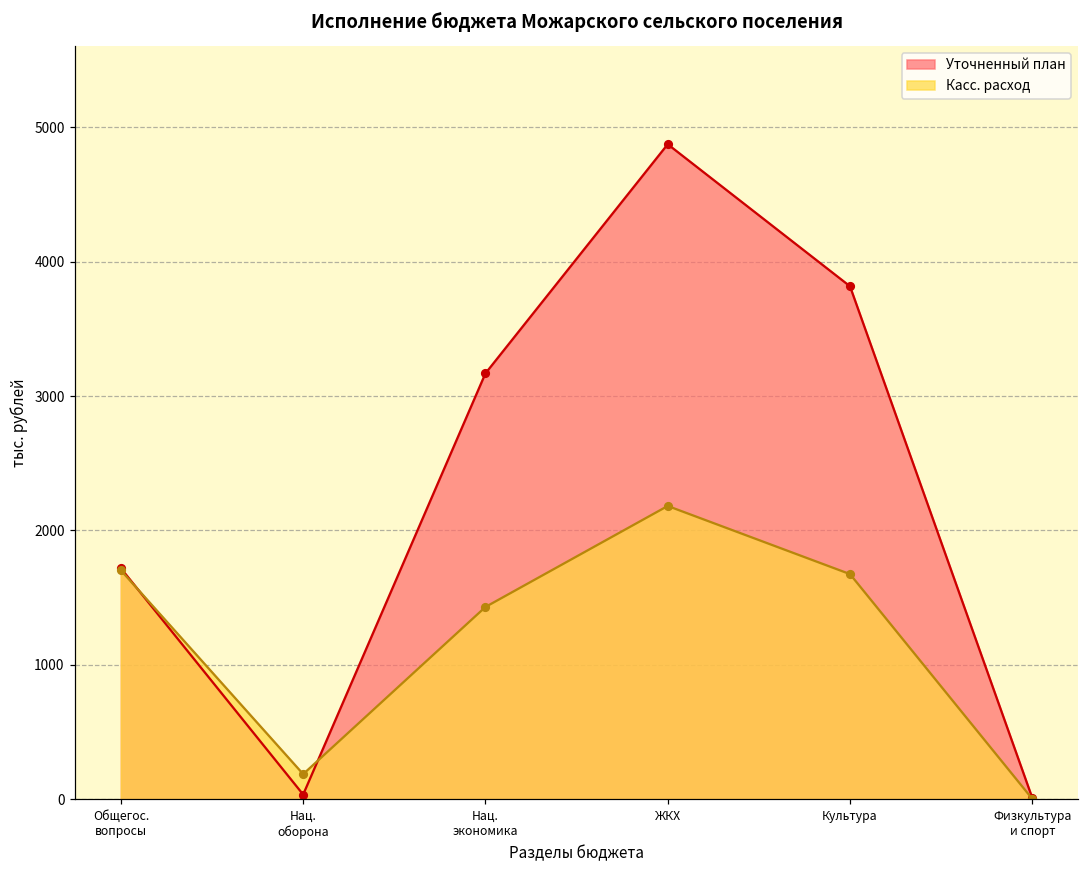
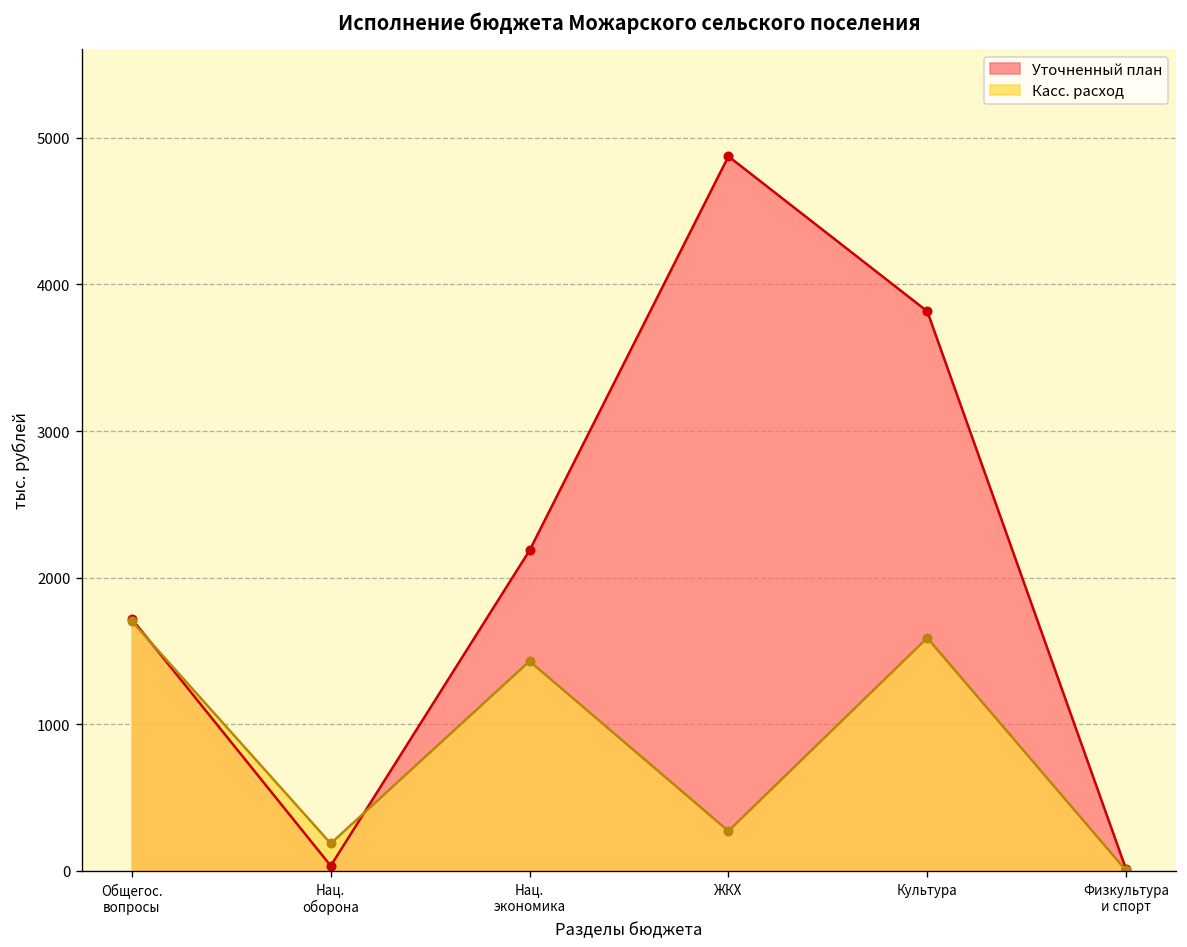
  {
    "Уточненный план": {
      "Нац. оборона": 30,
-     "Нац. экономика": 3170,
+     "Нац. экономика": 2190,
      "ЖКХ": 4870,
      "Культура": 3820
    },
    "Касс. расход": {
      "Нац. оборона": 190,
      "Нац. экономика": 1430,
-     "ЖКХ": 2180,
-     "Культура": 1670
+     "ЖКХ": 270,
+     "Культура": 1590
    }
  }
